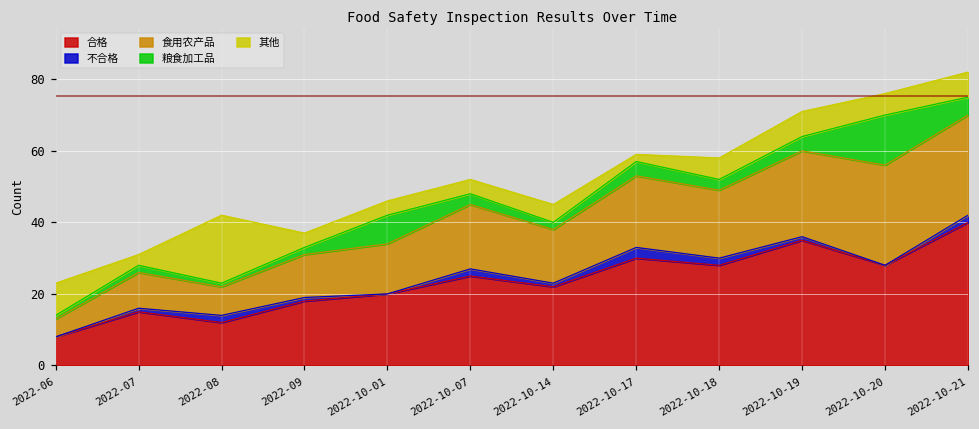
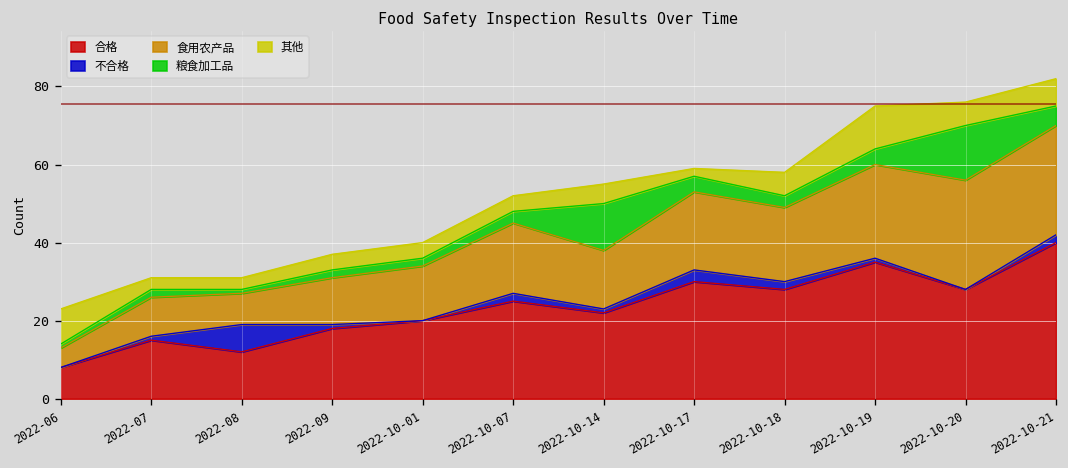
  {
    "合格": {
      "2022-07": 15,
      "2022-08": 12,
      "2022-09": 18,
      "2022-10-07": 25,
      "2022-10-14": 22,
      "2022-10-17": 30,
      "2022-10-18": 28,
      "2022-10-19": 35,
      "2022-10-21": 40
    },
    "不合格": {
      "2022-07": 1,
-     "2022-08": 2,
+     "2022-08": 7,
      "2022-09": 1,
      "2022-10-07": 2,
      "2022-10-14": 1,
      "2022-10-17": 3,
      "2022-10-18": 2,
      "2022-10-19": 1,
      "2022-10-21": 2
    },
    "食用农产品": {
      "2022-06": 5,
      "2022-07": 10,
      "2022-08": 8,
      "2022-09": 12,
      "2022-10-01": 14,
      "2022-10-07": 18,
      "2022-10-14": 15,
      "2022-10-17": 20,
      "2022-10-18": 19,
      "2022-10-19": 24,
      "2022-10-20": 28,
      "2022-10-21": 28
    },
    "粮食加工品": {
      "2022-06": 1,
      "2022-07": 2,
      "2022-08": 1,
      "2022-09": 2,
-     "2022-10-01": 8,
+     "2022-10-01": 2,
      "2022-10-07": 3,
-     "2022-10-14": 2,
+     "2022-10-14": 12,
      "2022-10-17": 4,
      "2022-10-18": 3,
      "2022-10-19": 4,
      "2022-10-20": 14,
      "2022-10-21": 5
    },
    "其他": {
      "2022-06": 9,
      "2022-07": 3,
-     "2022-08": 19,
+     "2022-08": 3,
      "2022-09": 4,
      "2022-10-01": 4,
      "2022-10-07": 4,
      "2022-10-14": 5,
      "2022-10-17": 2,
      "2022-10-18": 6,
-     "2022-10-19": 7,
+     "2022-10-19": 11,
      "2022-10-20": 6,
      "2022-10-21": 7
    }
  }
